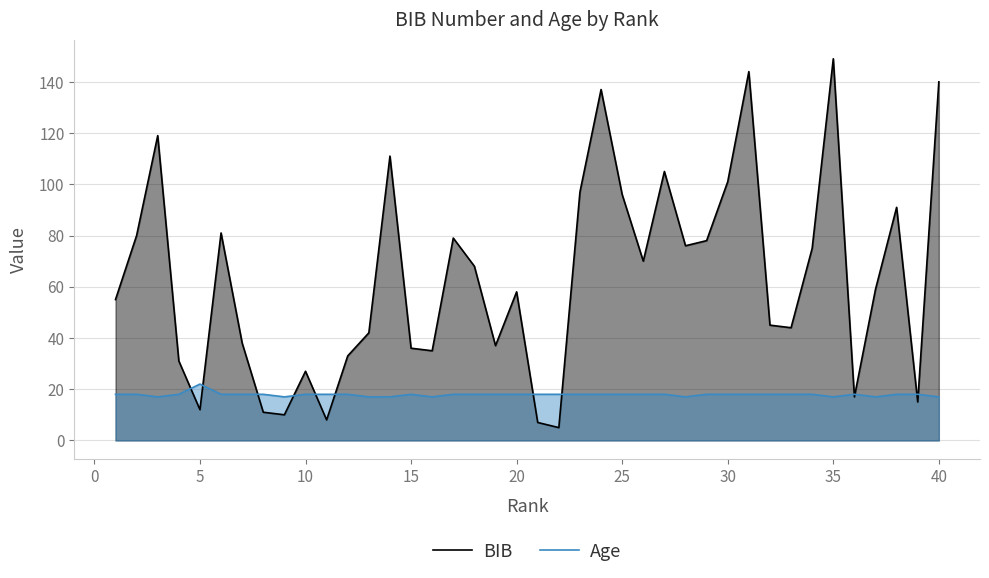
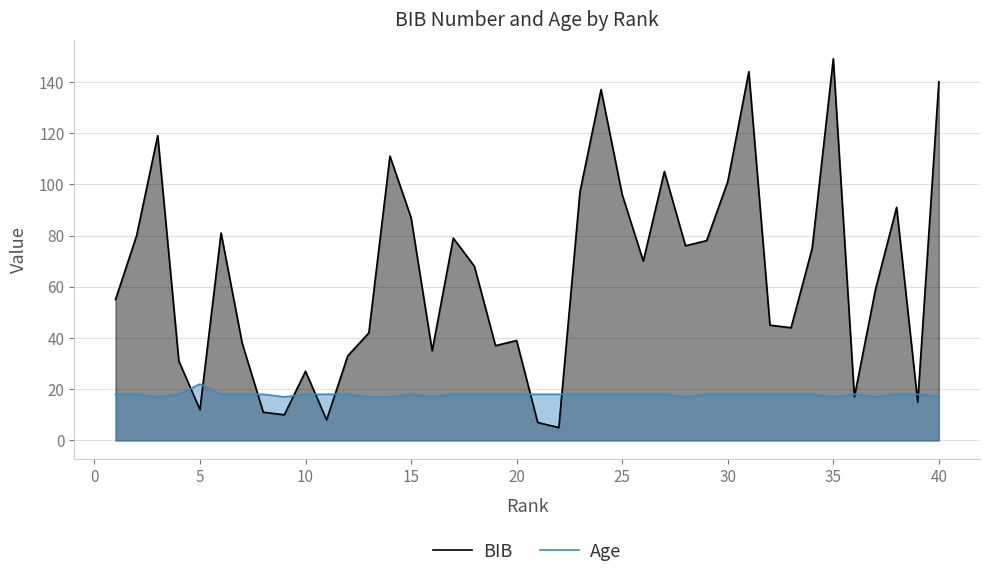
  {
    "BIB": {
      "5": 12,
      "10": 27,
-     "15": 36,
-     "20": 58,
+     "15": 87,
+     "20": 39,
      "25": 96,
      "30": 101,
      "35": 149,
      "40": 140
    },
    "Age": {
      "5": 22,
      "10": 18,
      "15": 18,
      "20": 18,
      "25": 18,
      "30": 18,
      "35": 17,
      "40": 17
    }
  }
